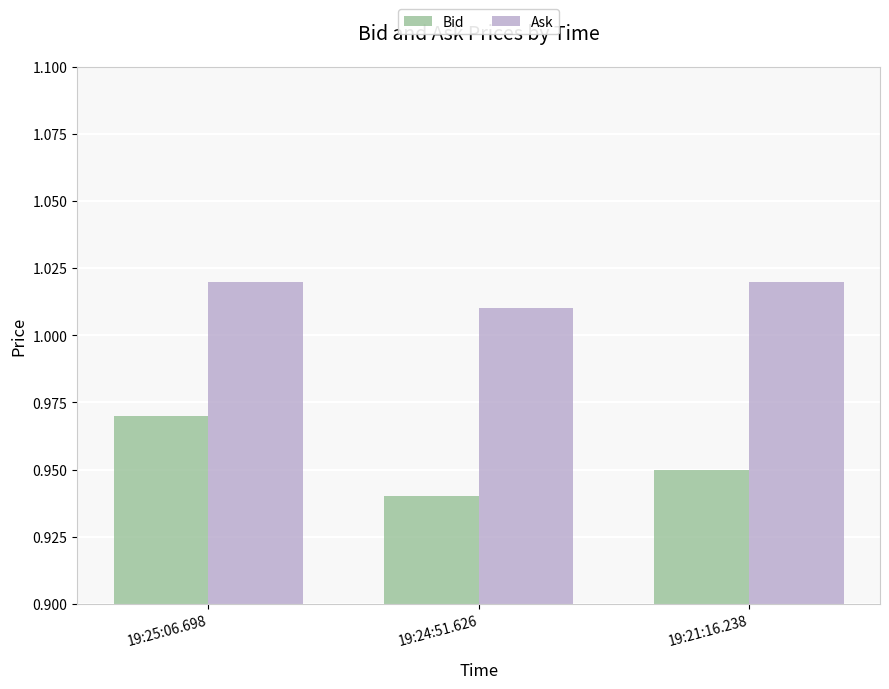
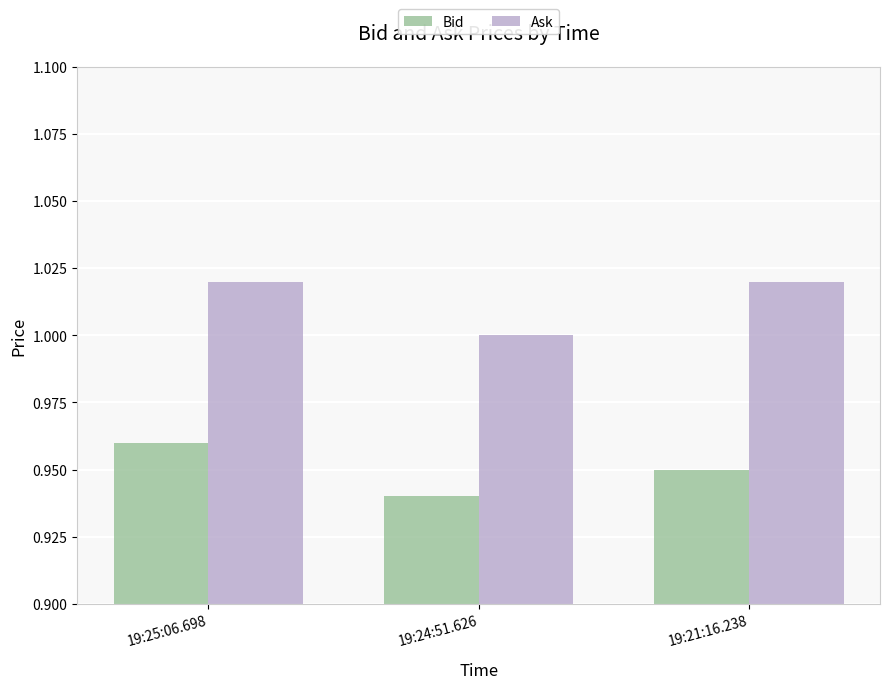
  {
    "Bid": {
-     "19:25:06.698": 0.97,
+     "19:25:06.698": 0.96,
      "19:24:51.626": 0.94,
      "19:21:16.238": 0.95
    },
    "Ask": {
      "19:25:06.698": 1.02,
-     "19:24:51.626": 1.01,
+     "19:24:51.626": 1.00,
      "19:21:16.238": 1.02
    }
  }
